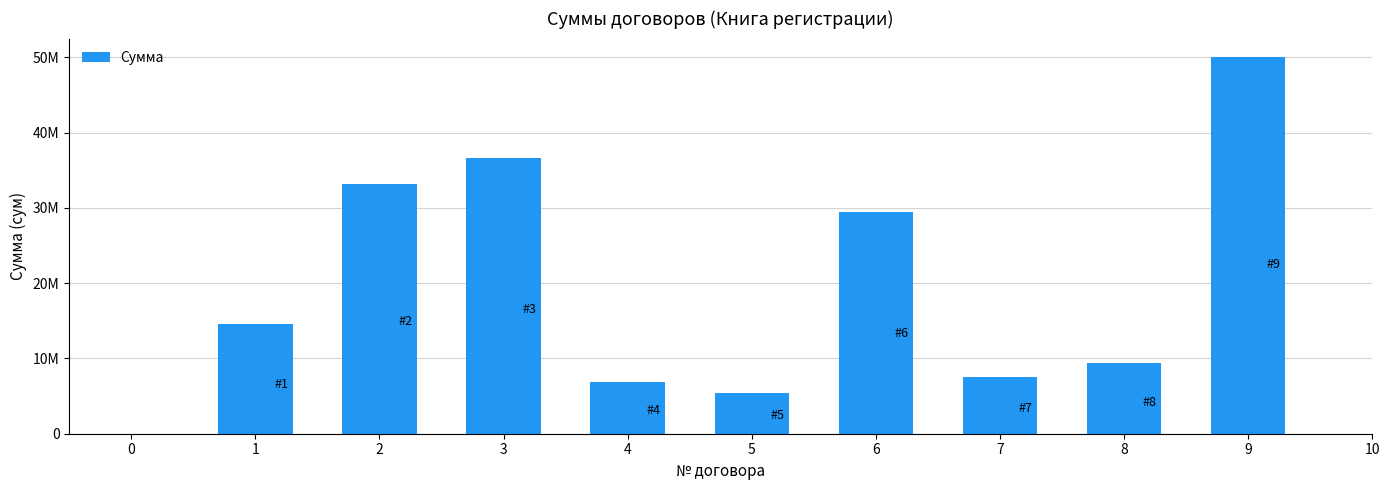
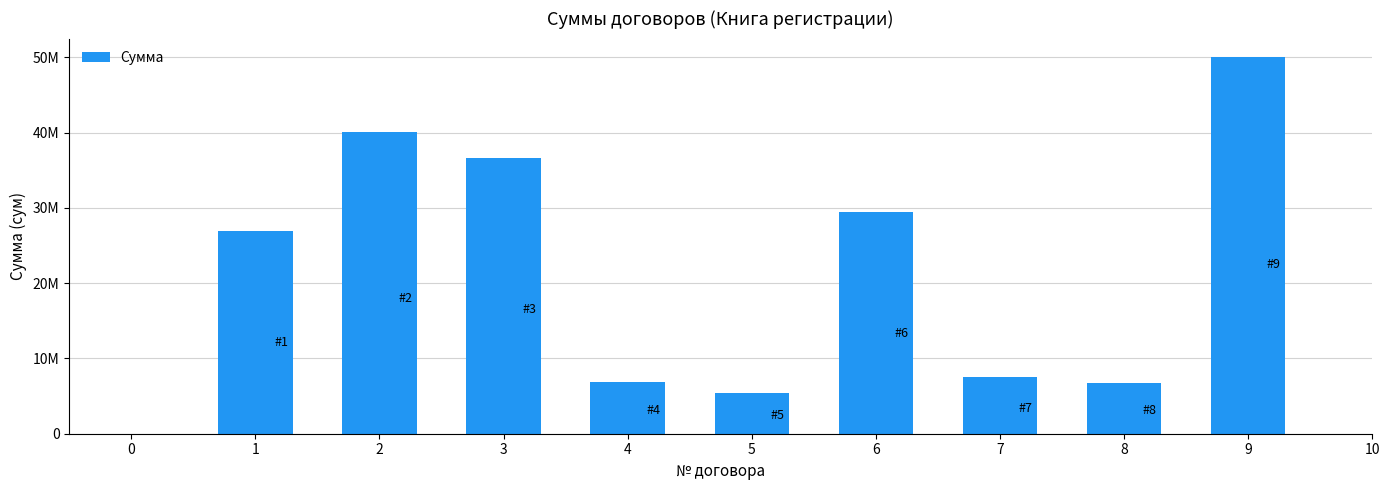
  {
-   "1": 15000000,
-   "2": 33000000,
-   "8": 9000000
+   "1": 27000000,
+   "2": 40000000,
+   "8": 7000000
  }
